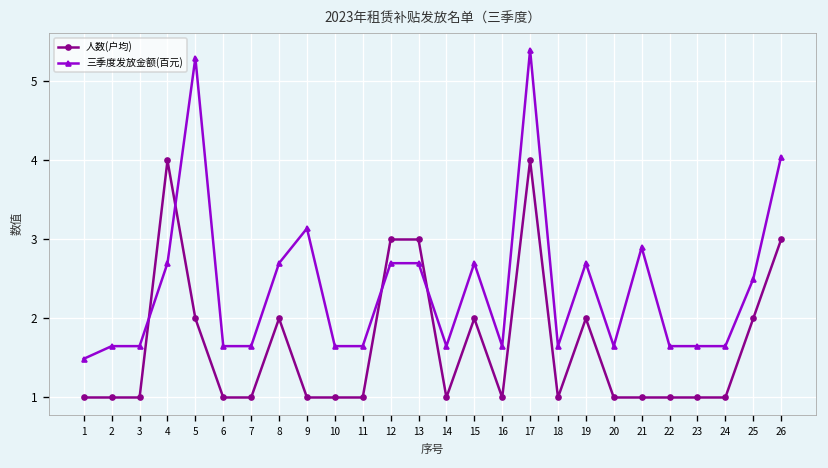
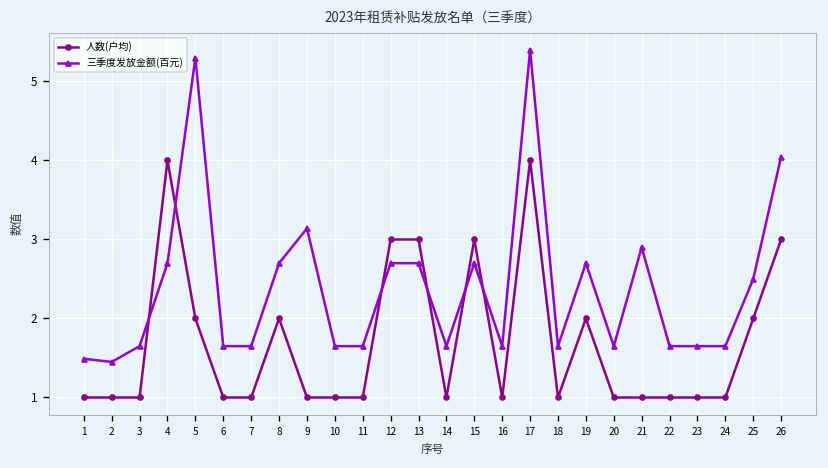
  {
    "人数(户均)": {
      "1": 1,
      "2": 1,
      "3": 1,
      "4": 4,
      "5": 2,
      "6": 1,
      "7": 1,
      "8": 2,
      "9": 1,
      "10": 1,
      "11": 1,
      "12": 3,
      "13": 3,
      "14": 1,
-     "15": 2,
+     "15": 3,
      "16": 1,
      "17": 4,
      "18": 1,
      "19": 2,
      "20": 1,
      "21": 1,
      "22": 1,
      "23": 1,
      "24": 1,
      "25": 2,
      "26": 3
    },
    "三季度发放金额(百元)": {
      "1": 1.5,
-     "2": 1.7,
+     "2": 1.5,
      "3": 1.7,
      "4": 2.7,
      "5": 5.3,
      "6": 1.7,
      "7": 1.7,
      "8": 2.7,
      "9": 3.1,
      "10": 1.7,
      "11": 1.7,
      "12": 2.7,
      "13": 2.7,
      "14": 1.7,
      "15": 2.7,
      "16": 1.7,
      "17": 5.4,
      "18": 1.7,
      "19": 2.7,
      "20": 1.7,
      "21": 2.9,
      "22": 1.7,
      "23": 1.7,
      "24": 1.7,
      "25": 2.5,
      "26": 4.1
    }
  }
